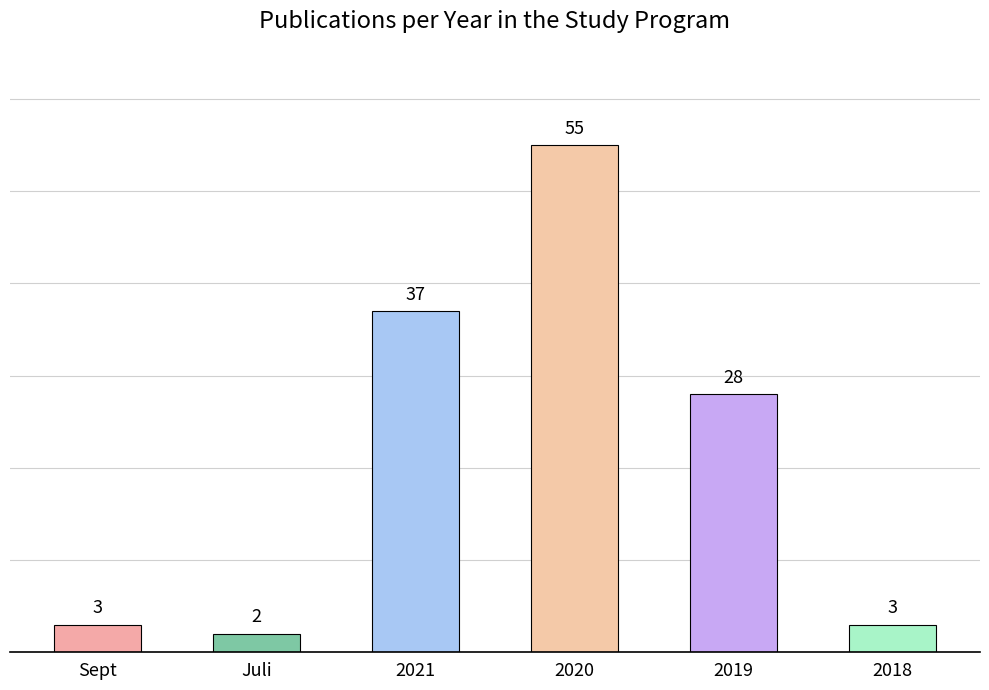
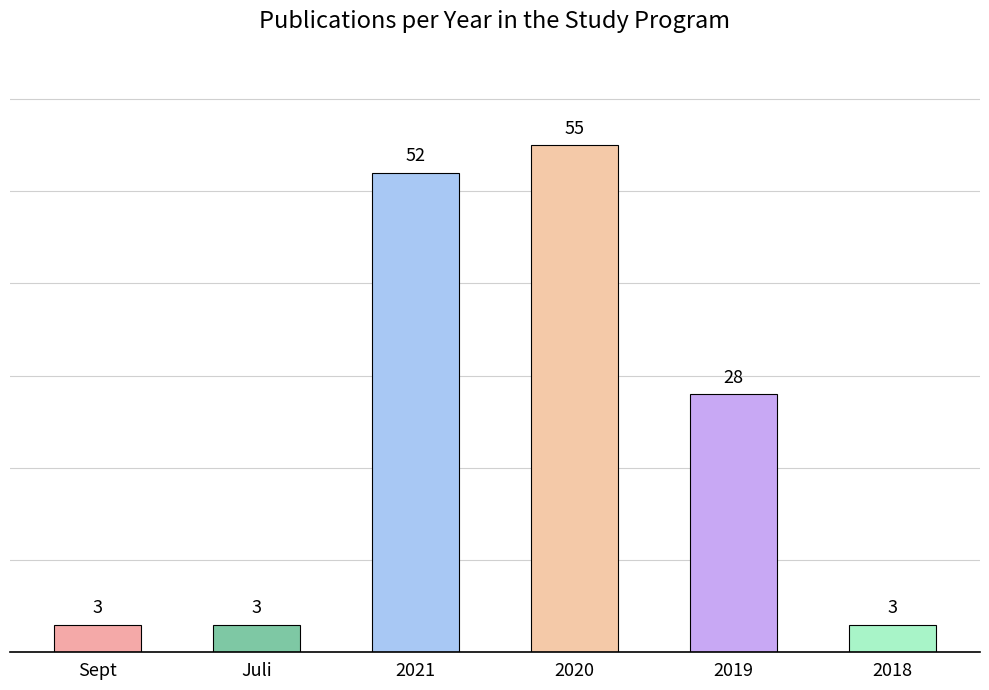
  {
    "Sept": 3,
-   "Juli": 2,
-   "2021": 37,
+   "Juli": 3,
+   "2021": 52,
    "2020": 55,
    "2019": 28,
    "2018": 3
  }
